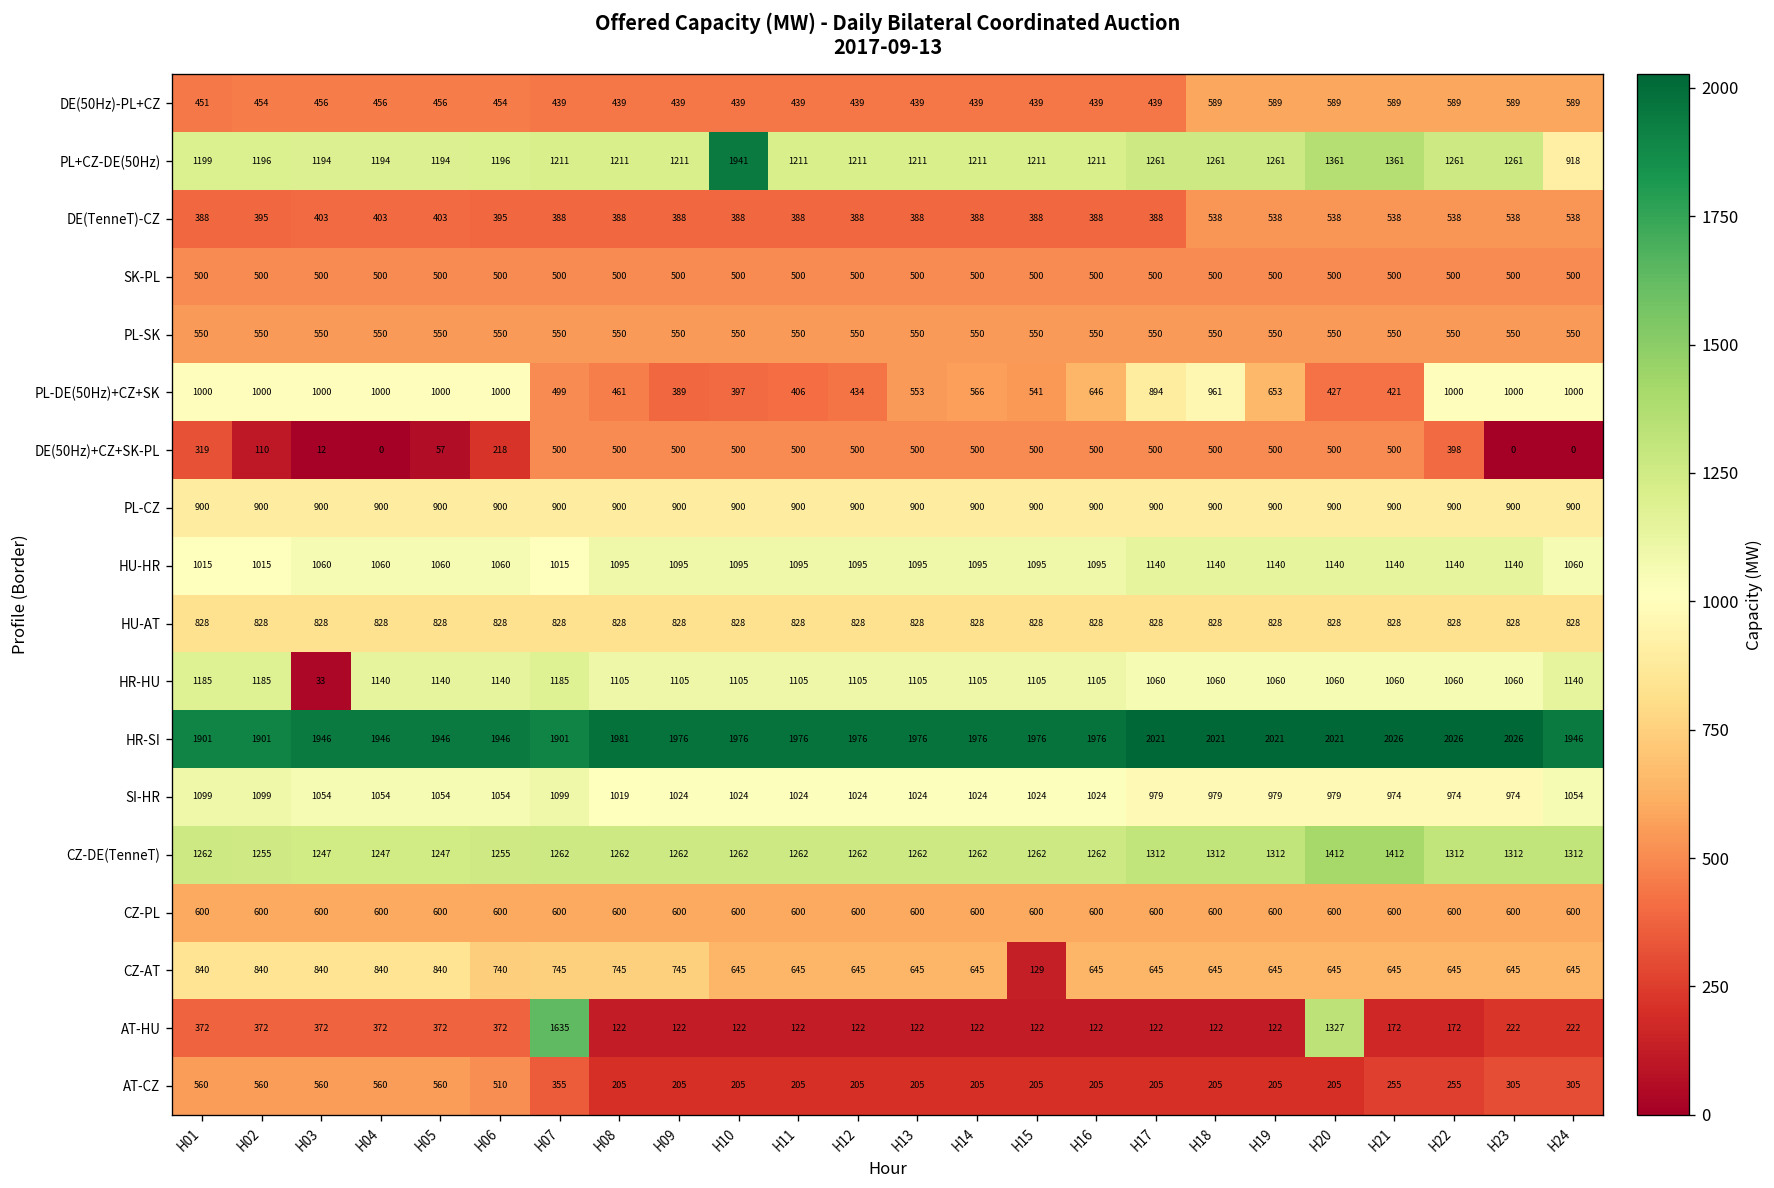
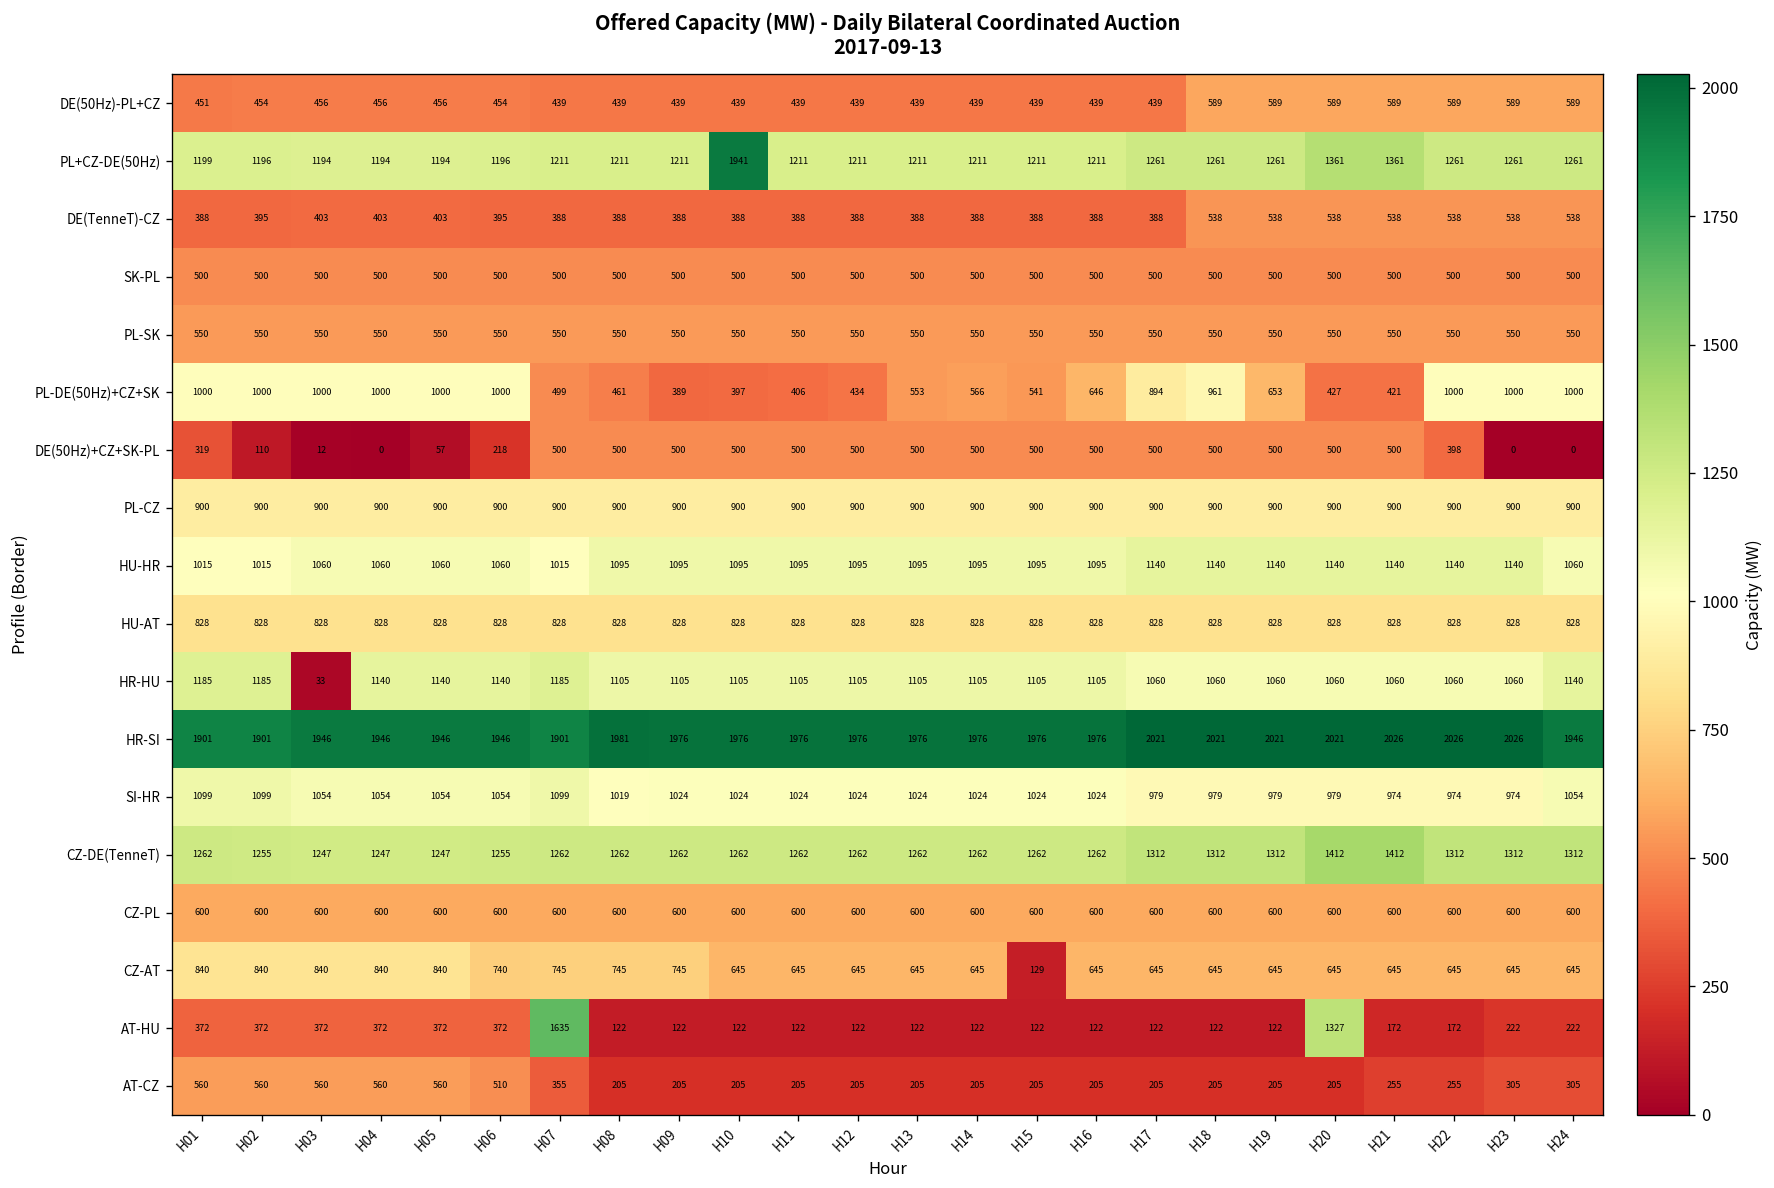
  {
    "PL+CZ-DE(50Hz)": {
      "H01": 1199,
      "H02": 1196,
      "H03": 1194,
      "H04": 1194,
      "H05": 1194,
      "H06": 1196,
      "H07": 1211,
      "H08": 1211,
      "H09": 1211,
      "H10": 1941,
      "H11": 1211,
      "H12": 1211,
      "H13": 1211,
      "H14": 1211,
      "H15": 1211,
      "H16": 1211,
      "H17": 1261,
      "H18": 1261,
      "H19": 1261,
      "H20": 1361,
      "H21": 1361,
      "H22": 1261,
      "H23": 1261,
-     "H24": 918
+     "H24": 1261
    }
  }
